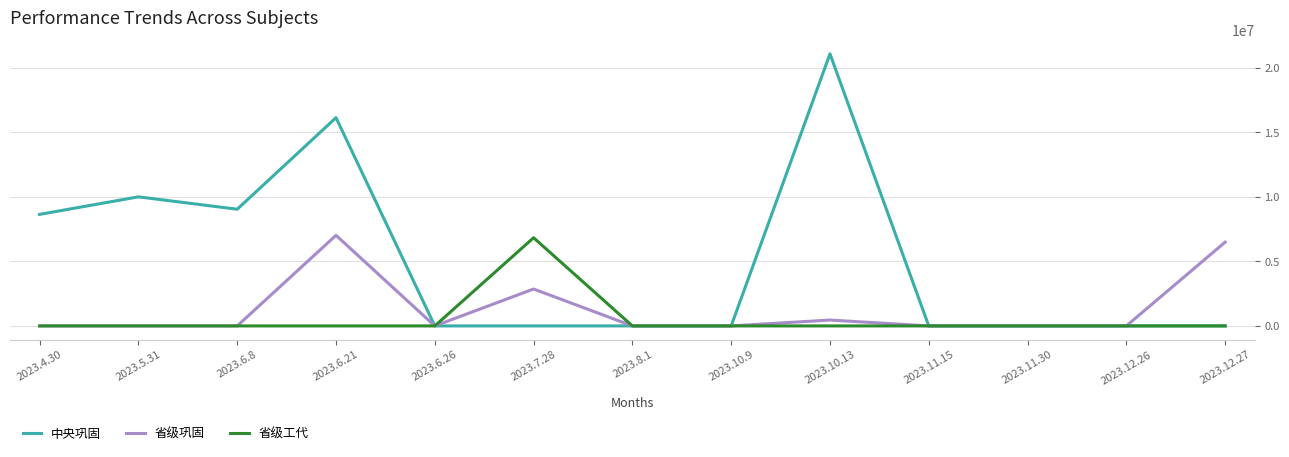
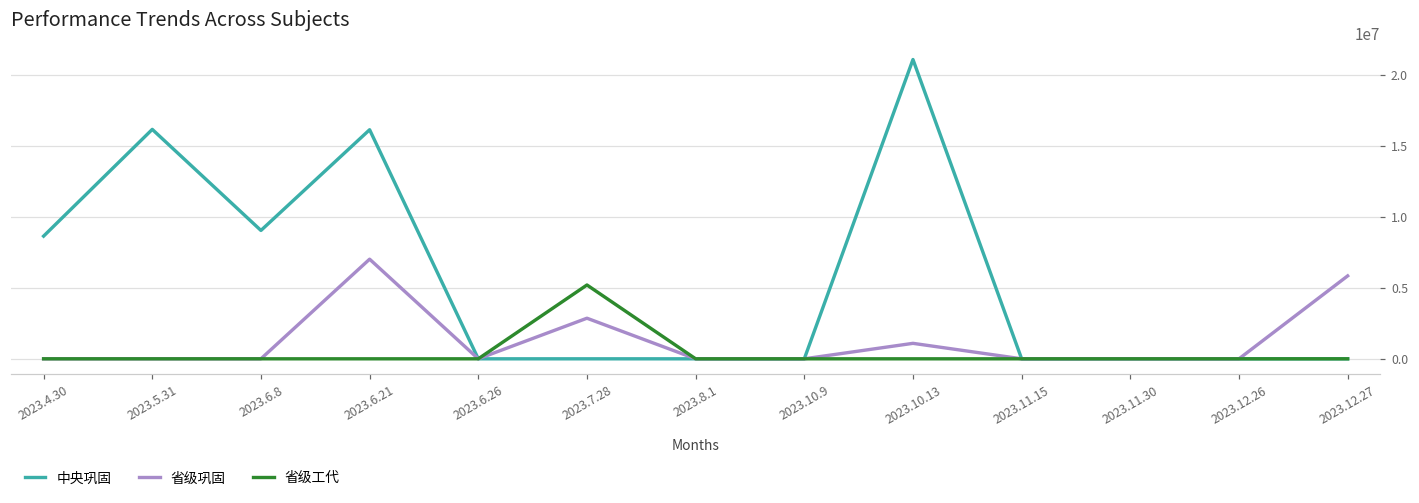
  {
    "中央巩固": {
      "2023.4.30": 8600000,
-     "2023.5.31": 10000000,
+     "2023.5.31": 16200000,
      "2023.6.8": 9000000,
      "2023.6.21": 16100000,
      "2023.7.28": 0,
      "2023.10.13": 21100000
    },
    "省级巩固": {
      "2023.6.21": 7000000,
      "2023.7.28": 2900000,
-     "2023.10.13": 500000,
-     "2023.12.27": 6500000
+     "2023.10.13": 1100000,
+     "2023.12.27": 5800000
    },
    "省级工代": {
      "2023.6.21": 0,
-     "2023.7.28": 6800000,
+     "2023.7.28": 5200000,
      "2023.10.13": 0
    }
  }
